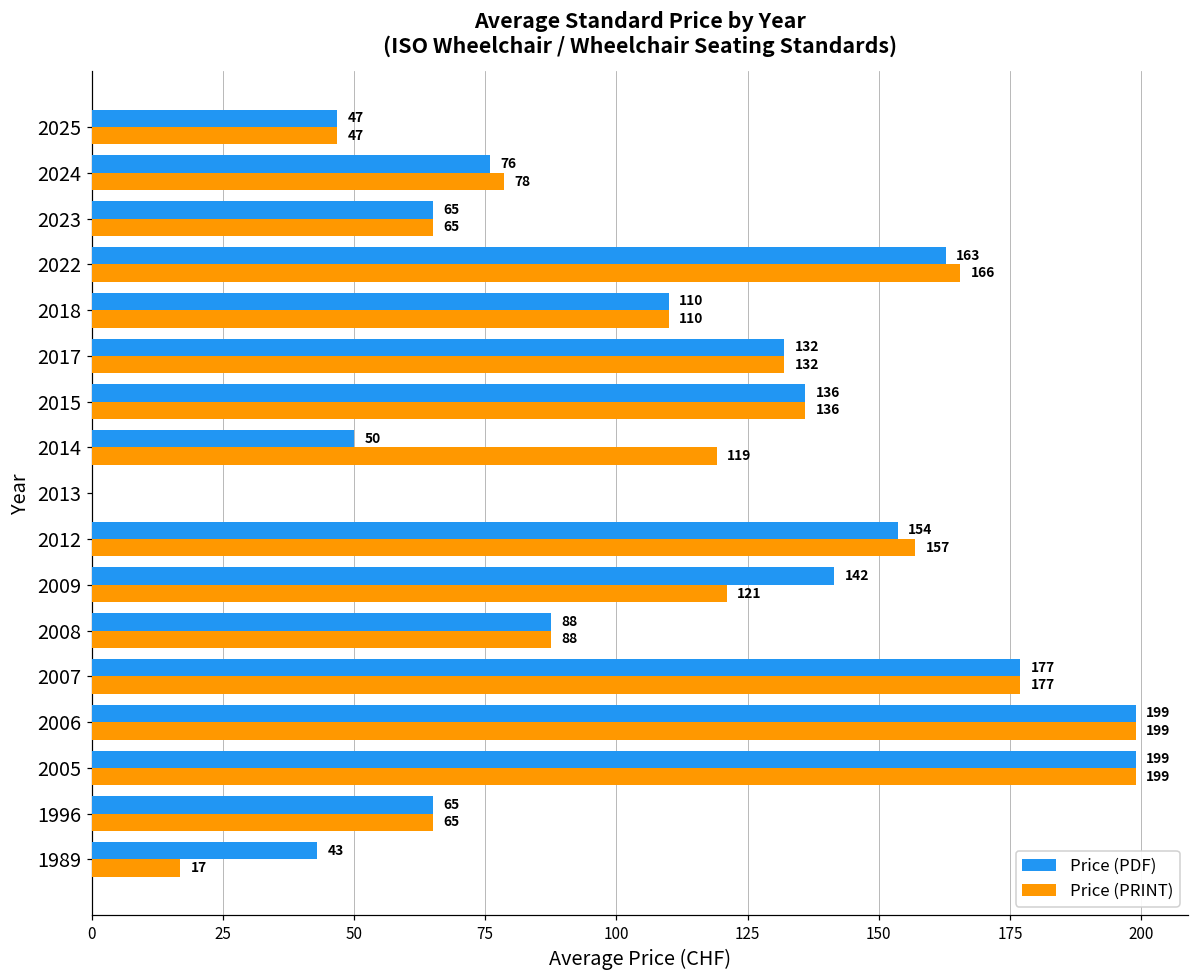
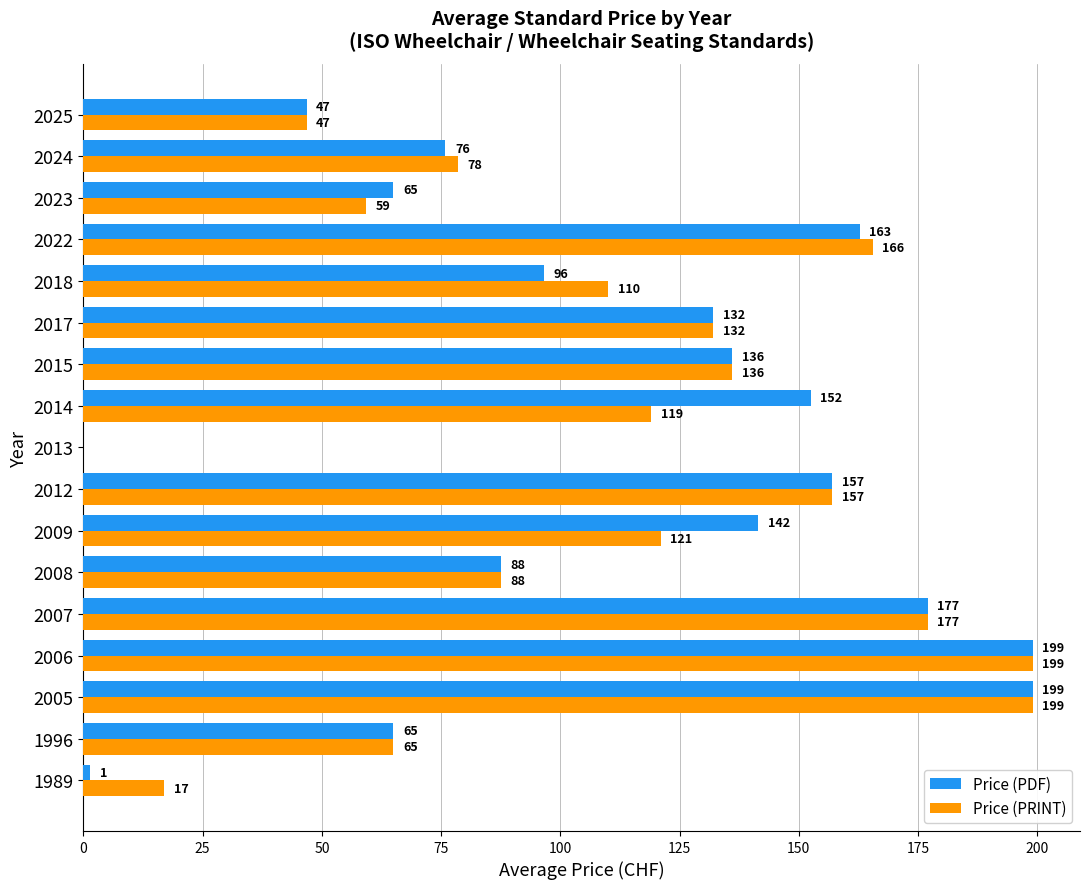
  {
    "Price (PDF)": {
      "2025": 47,
      "2024": 76,
      "2023": 65,
      "2022": 163,
-     "2018": 110,
+     "2018": 96,
      "2017": 132,
      "2015": 136,
-     "2014": 50,
-     "2012": 154,
+     "2014": 152,
+     "2012": 157,
      "2009": 142,
      "2008": 88,
      "2007": 177,
      "2006": 199,
      "2005": 199,
      "1996": 65,
-     "1989": 43
+     "1989": 1
    },
    "Price (PRINT)": {
      "2025": 47,
      "2024": 78,
-     "2023": 65,
+     "2023": 59,
      "2022": 166,
      "2018": 110,
      "2017": 132,
      "2015": 136,
      "2014": 119,
      "2012": 157,
      "2009": 121,
      "2008": 88,
      "2007": 177,
      "2006": 199,
      "2005": 199,
      "1996": 65,
      "1989": 17
    }
  }
